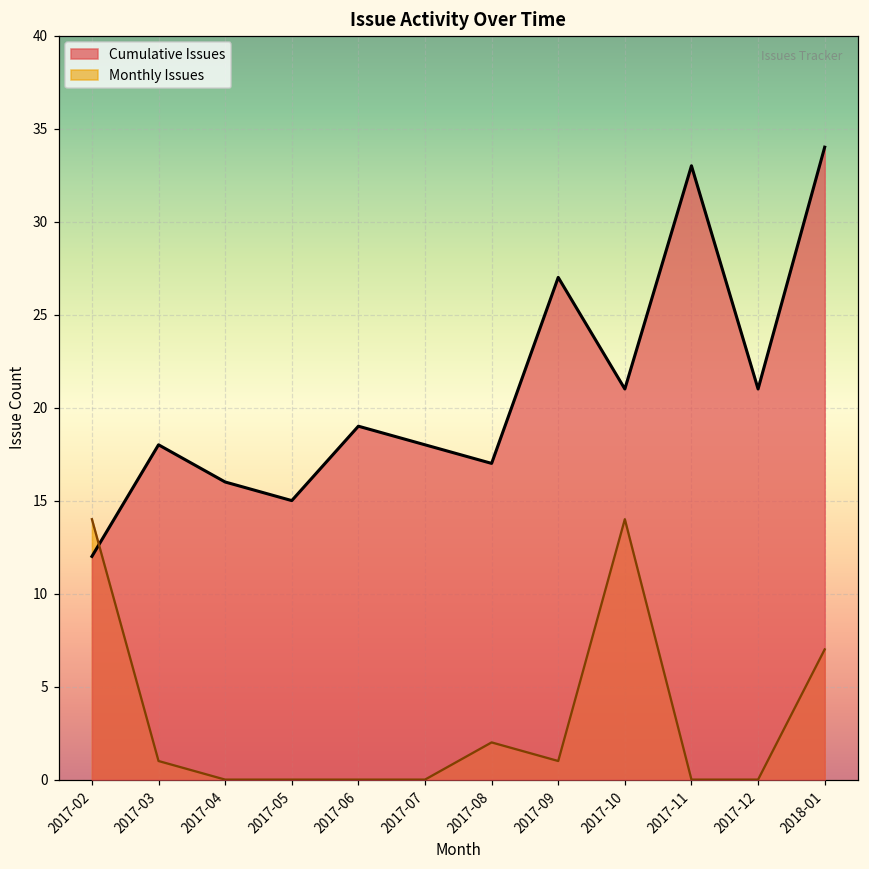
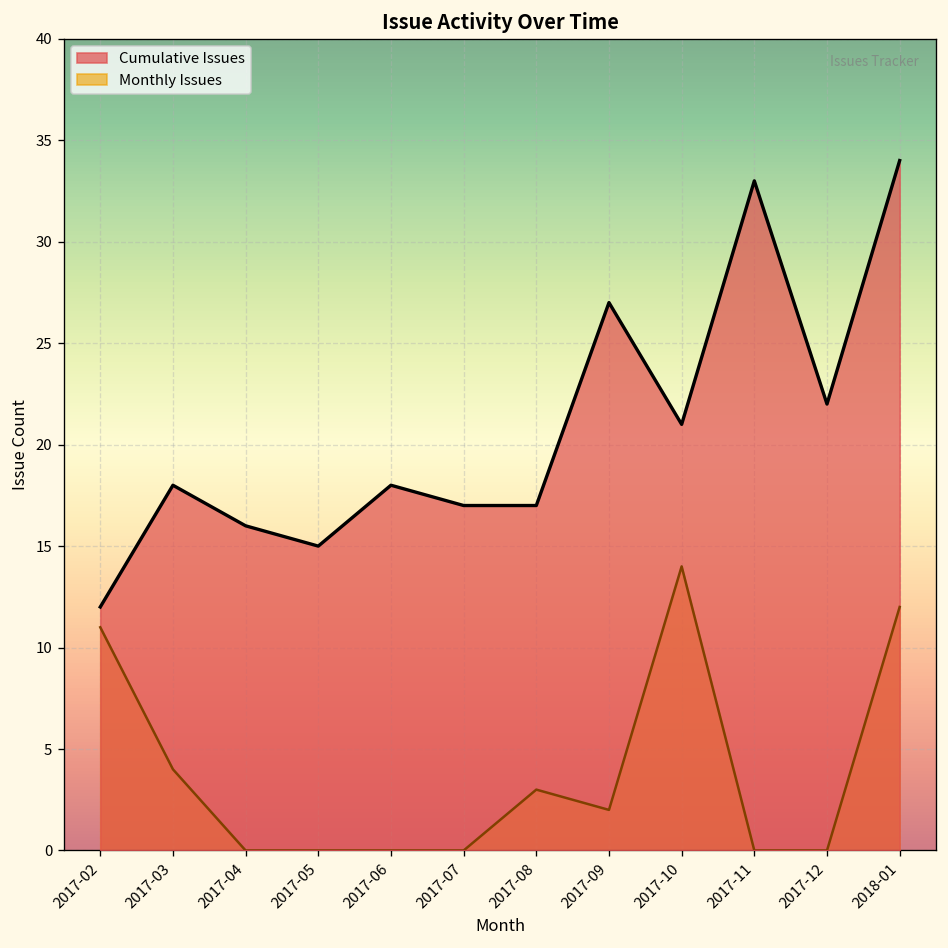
  {
    "Cumulative Issues": {
      "2017-02": 12,
      "2017-03": 18,
      "2017-04": 16,
      "2017-05": 15,
-     "2017-06": 19,
-     "2017-07": 18,
+     "2017-06": 18,
+     "2017-07": 17,
      "2017-08": 17,
      "2017-09": 27,
      "2017-10": 21,
      "2017-11": 33,
-     "2017-12": 21,
+     "2017-12": 22,
      "2018-01": 34
    },
    "Monthly Issues": {
-     "2017-02": 14,
-     "2017-03": 1,
+     "2017-02": 11,
+     "2017-03": 4,
      "2017-04": 0,
      "2017-05": 0,
      "2017-06": 0,
      "2017-07": 0,
-     "2017-08": 2,
-     "2017-09": 1,
+     "2017-08": 3,
+     "2017-09": 2,
      "2017-10": 14,
      "2017-11": 0,
      "2017-12": 0,
-     "2018-01": 7
+     "2018-01": 12
    }
  }
